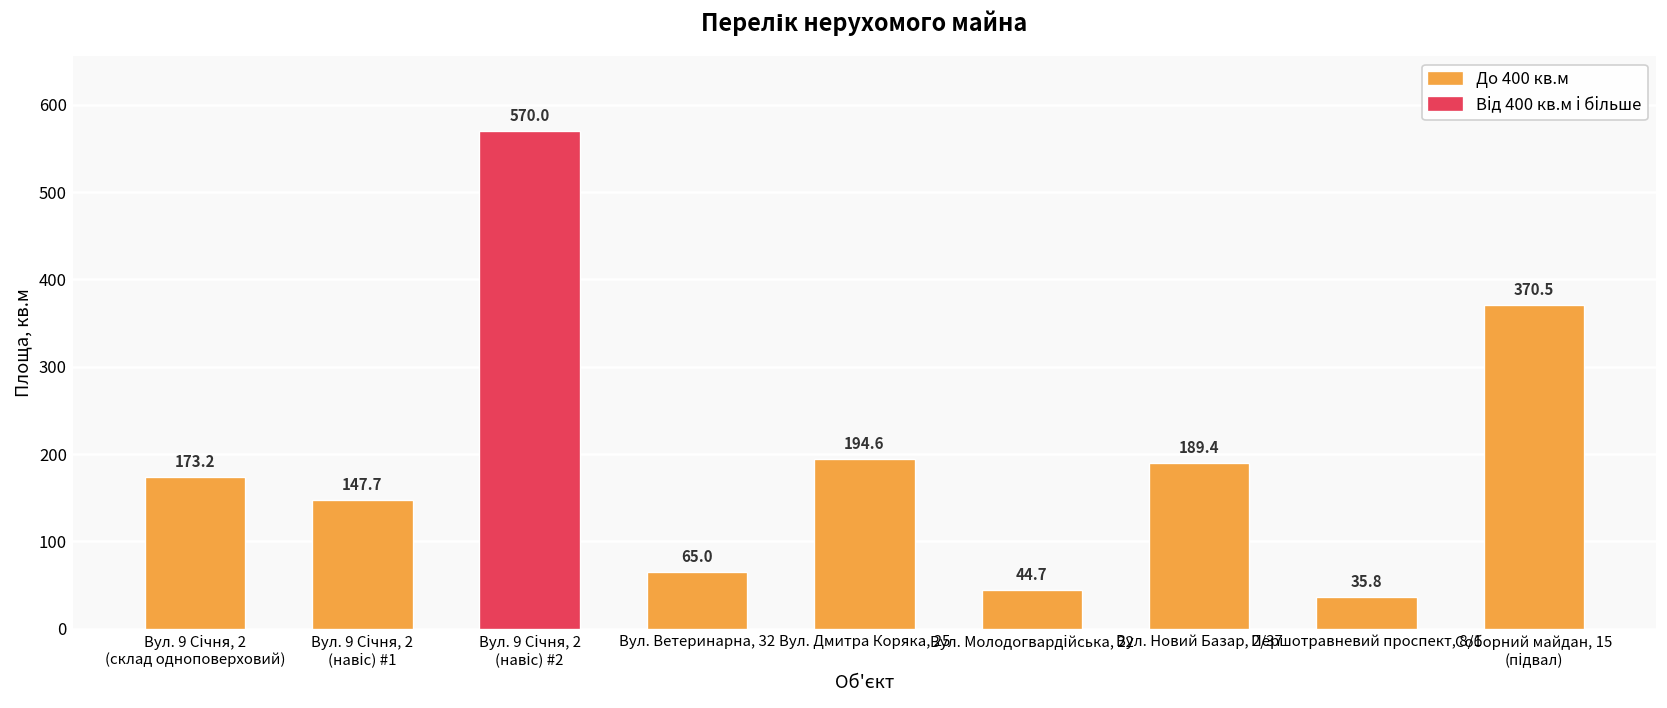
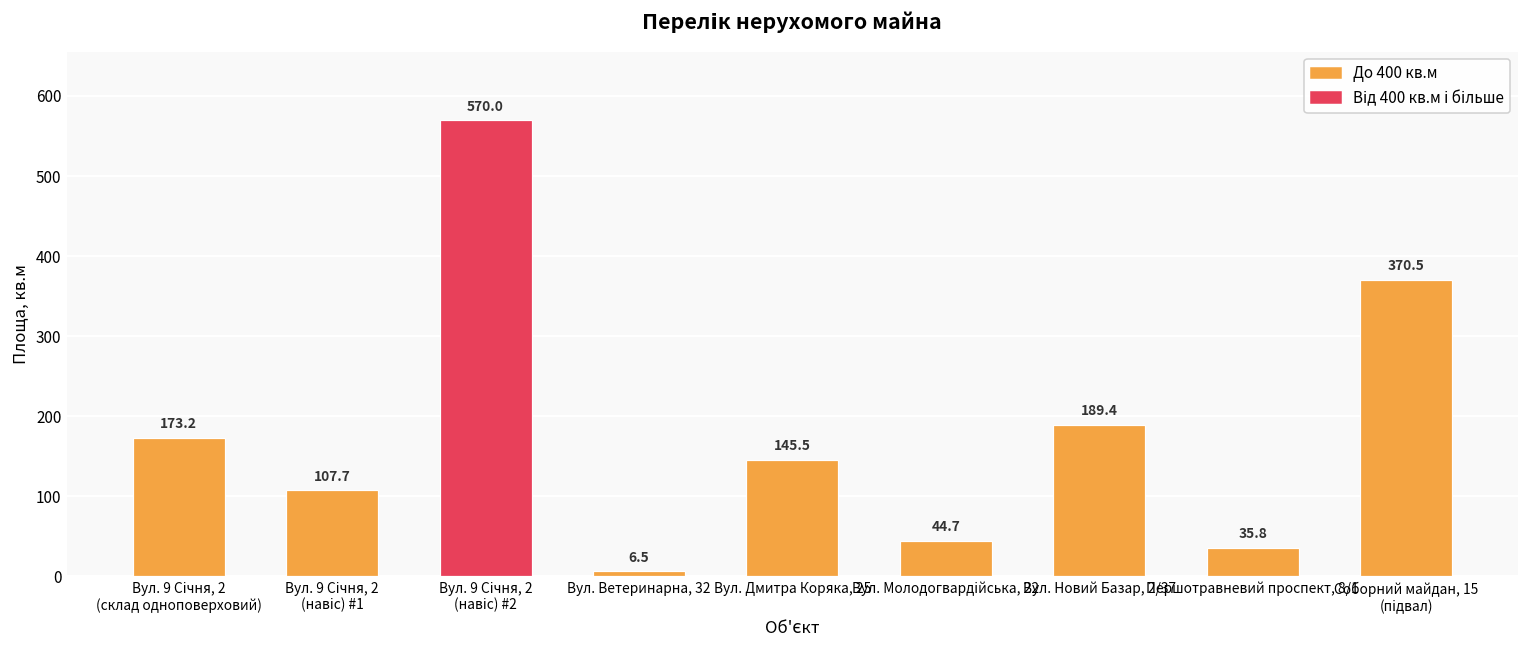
  {
    "Вул. 9 Січня, 2 (склад одноповерховий)": 173.2,
-   "Вул. 9 Січня, 2 (навіс) #1": 147.7,
+   "Вул. 9 Січня, 2 (навіс) #1": 107.7,
    "Вул. 9 Січня, 2 (навіс) #2": 570.0,
-   "Вул. Ветеринарна, 32": 65.0,
-   "Вул. Дмитра Коряка, 25": 194.6,
+   "Вул. Ветеринарна, 32": 6.5,
+   "Вул. Дмитра Коряка, 25": 145.5,
    "Вул. Молодогвардійська, 22": 44.7,
    "Першотравневий проспект, 8/1": 35.8,
    "Соборний майдан, 15 (підвал)": 370.5
  }
